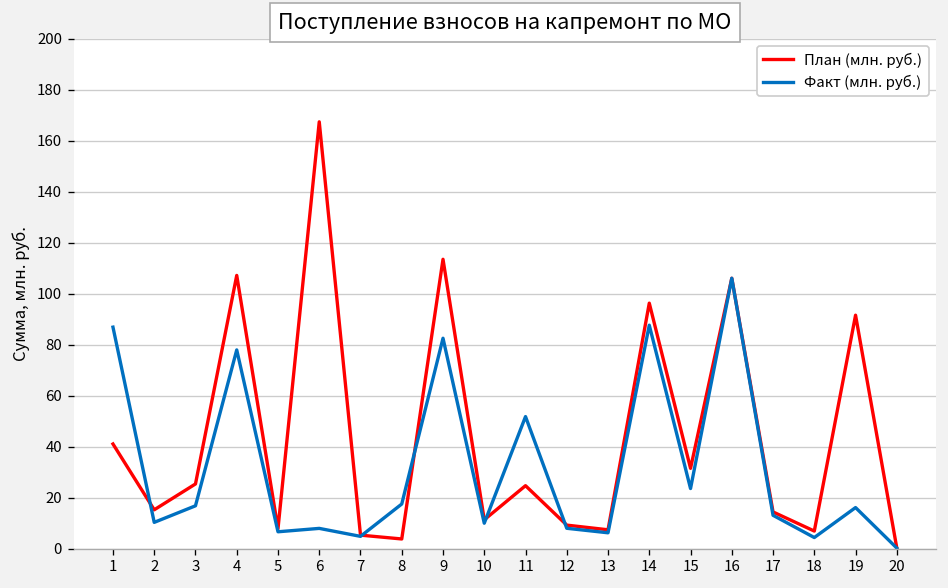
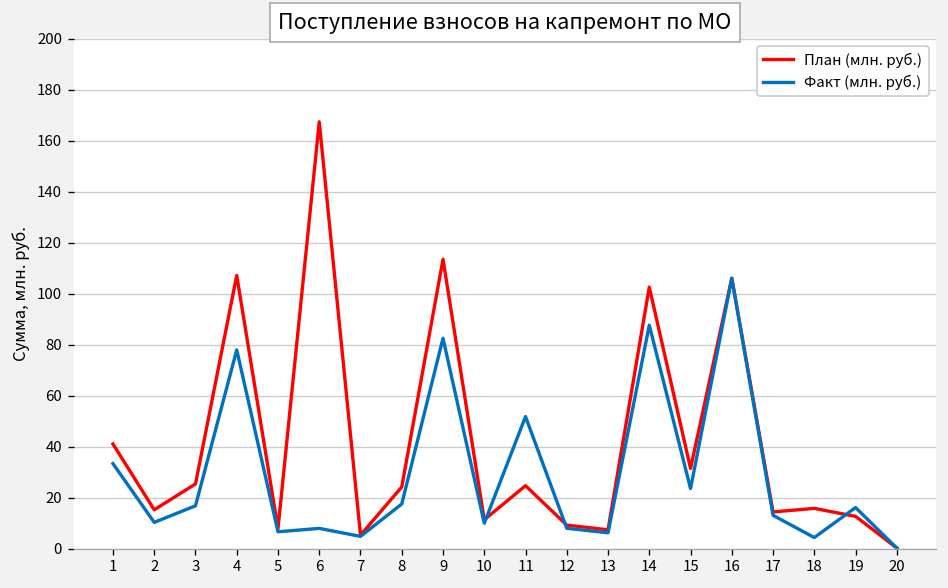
  {
    "План (млн. руб.)": {
      "1": 41,
      "2": 15,
      "3": 25,
      "4": 107,
      "6": 167,
-     "8": 4,
+     "8": 24,
      "9": 114,
      "10": 11,
      "11": 25,
      "12": 9,
-     "14": 96,
+     "14": 103,
      "15": 32,
      "17": 14,
-     "18": 7,
-     "19": 92
+     "18": 16,
+     "19": 13
    },
    "Факт (млн. руб.)": {
-     "1": 87,
+     "1": 33,
      "2": 10,
      "3": 17,
      "4": 78,
      "6": 8,
      "8": 18,
      "9": 83,
      "10": 10,
      "11": 52,
      "12": 8,
      "14": 88,
      "15": 24,
      "17": 13,
      "18": 4,
      "19": 16
    }
  }
